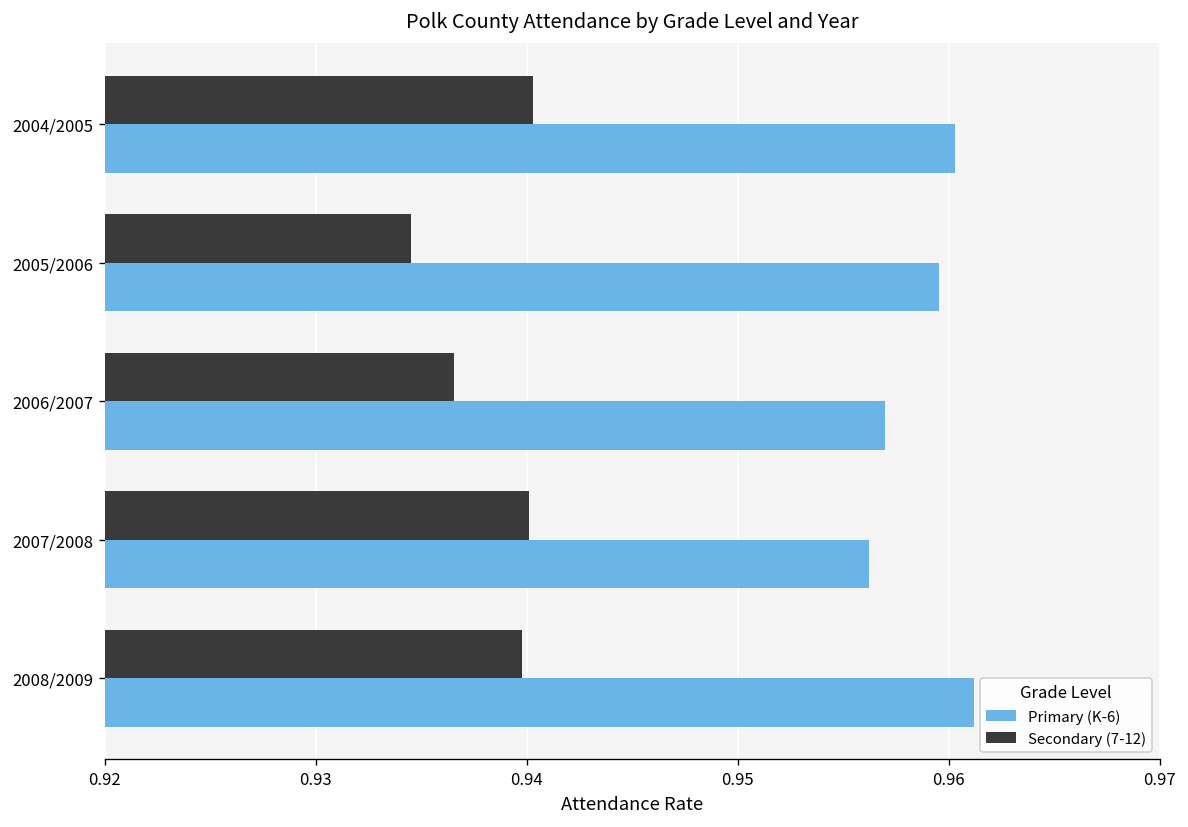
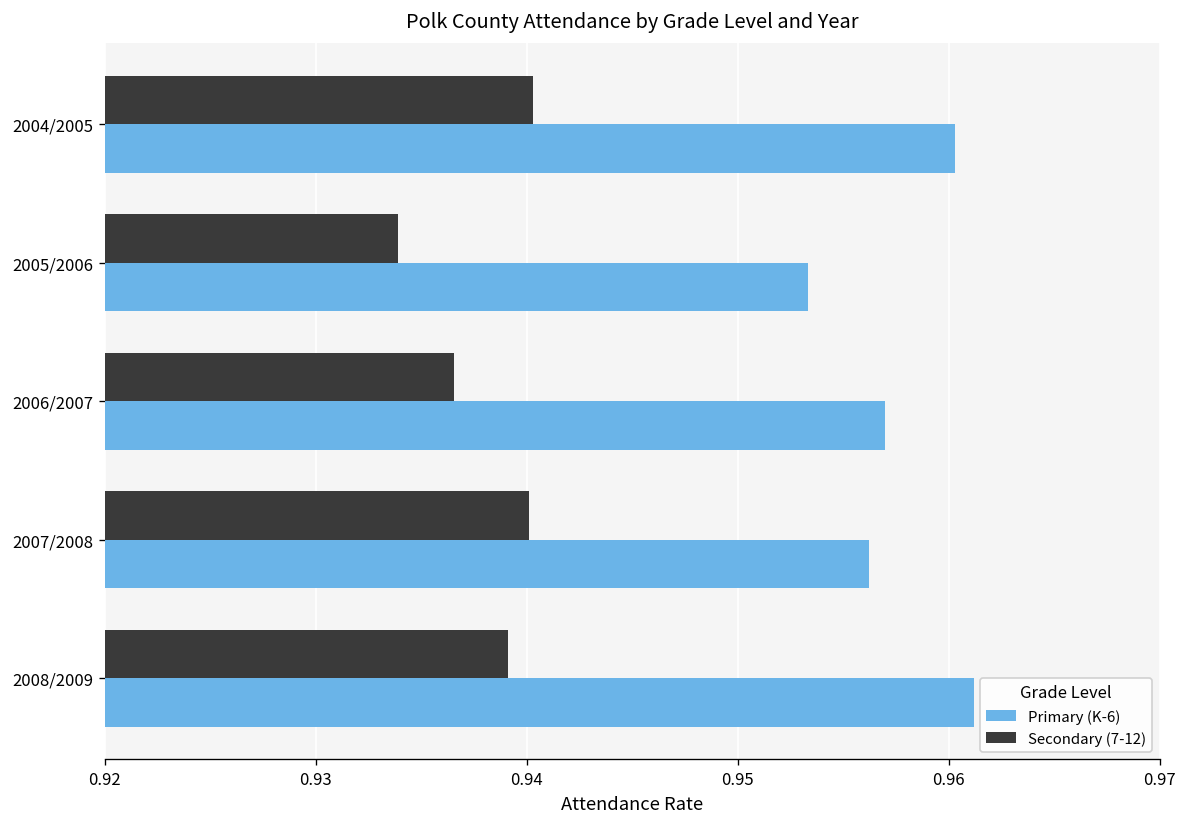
  {
    "Primary (K-6)": {
      "2004/2005": 0.9603,
-     "2005/2006": 0.9595,
+     "2005/2006": 0.9533,
      "2006/2007": 0.9570,
      "2007/2008": 0.9562,
      "2008/2009": 0.9612
    },
    "Secondary (7-12)": {
      "2004/2005": 0.9403,
-     "2005/2006": 0.9345,
+     "2005/2006": 0.9339,
      "2006/2007": 0.9365,
      "2007/2008": 0.9401,
-     "2008/2009": 0.9398
+     "2008/2009": 0.9391
    }
  }
